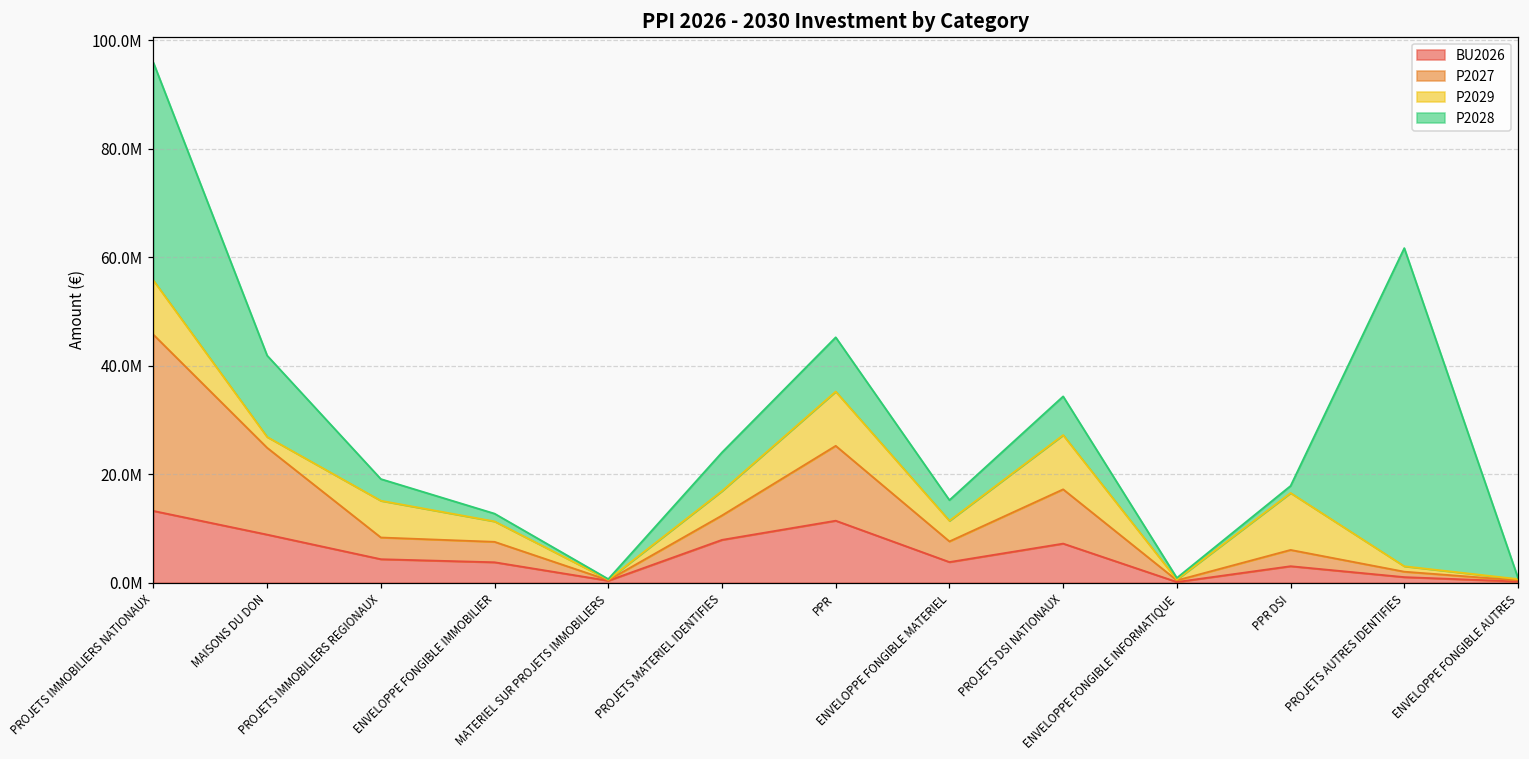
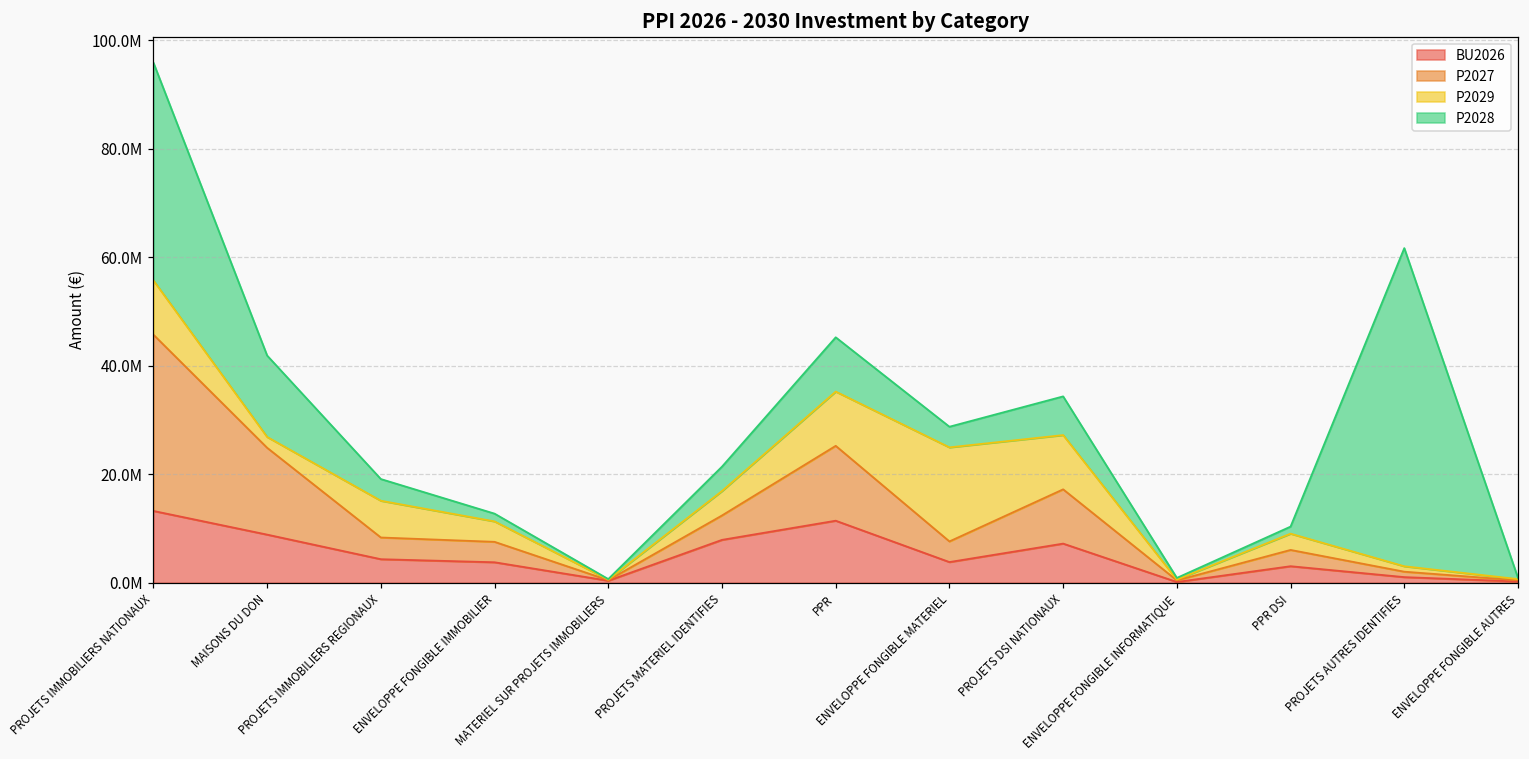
  {
    "P2029": {
      "PROJETS IMMOBILIERS NATIONAUX": 10000000,
      "MAISONS DU DON": 2000000,
      "PROJETS IMMOBILIERS REGIONAUX": 7000000,
      "ENVELOPPE FONGIBLE IMMOBILIER": 4000000,
      "PROJETS MATERIEL IDENTIFIES": 5000000,
      "PPR": 10000000,
-     "ENVELOPPE FONGIBLE MATERIEL": 4000000,
+     "ENVELOPPE FONGIBLE MATERIEL": 17000000,
      "PROJETS DSI NATIONAUX": 10000000,
-     "PPR DSI": 10000000,
+     "PPR DSI": 3000000,
      "PROJETS AUTRES IDENTIFIES": 1000000
    },
    "P2028": {
      "PROJETS IMMOBILIERS NATIONAUX": 40000000,
      "MAISONS DU DON": 15000000,
      "PROJETS IMMOBILIERS REGIONAUX": 4000000,
      "ENVELOPPE FONGIBLE IMMOBILIER": 1000000,
-     "PROJETS MATERIEL IDENTIFIES": 7000000,
+     "PROJETS MATERIEL IDENTIFIES": 5000000,
      "PPR": 10000000,
      "ENVELOPPE FONGIBLE MATERIEL": 4000000,
      "PROJETS DSI NATIONAUX": 7000000,
      "PPR DSI": 1000000,
      "PROJETS AUTRES IDENTIFIES": 59000000
    }
  }
